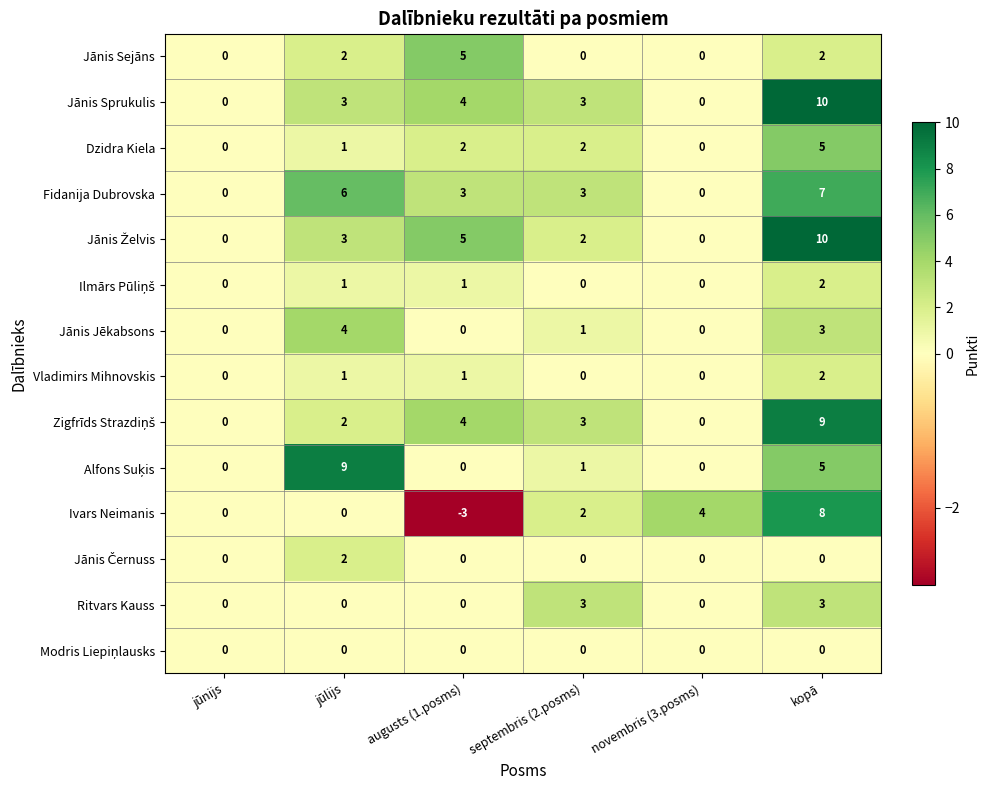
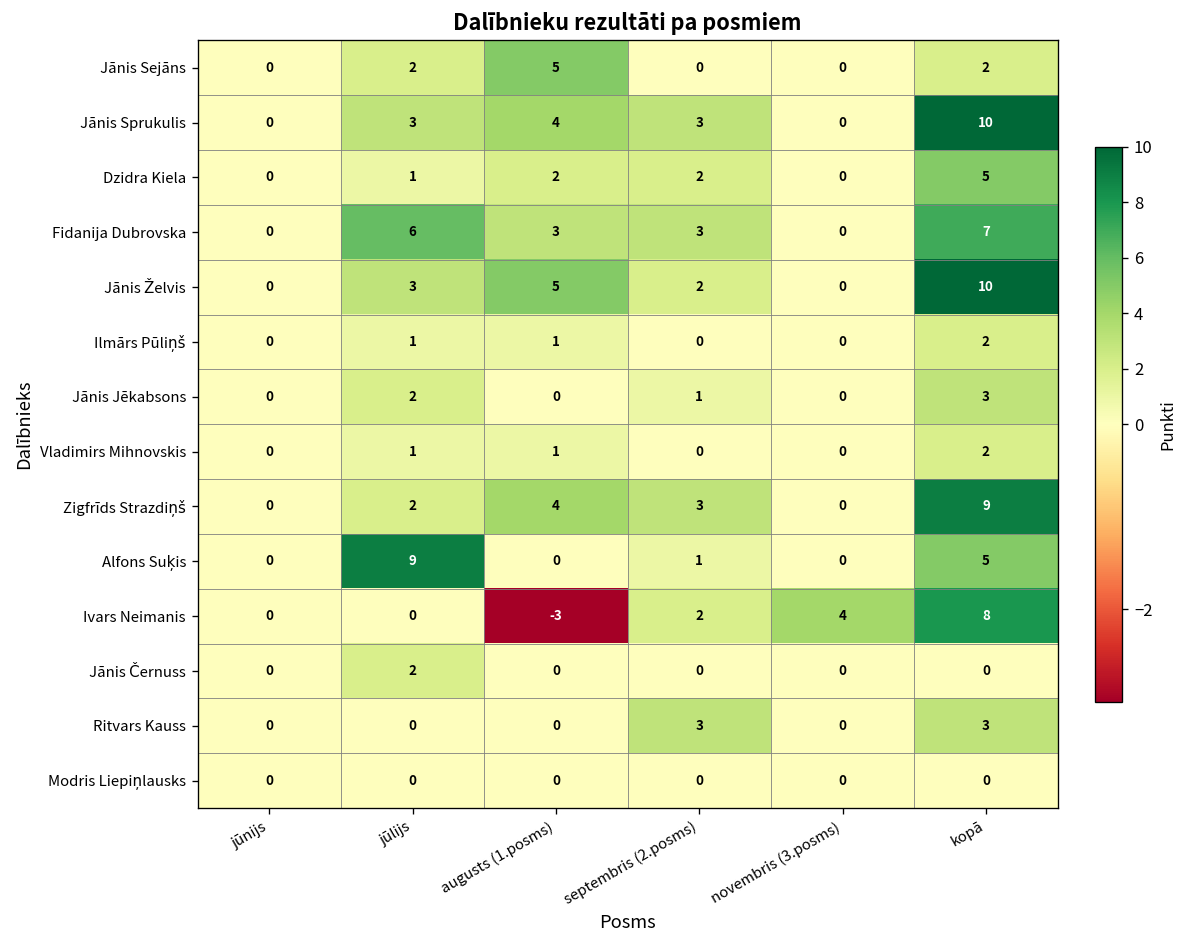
  {
    "Jānis Sejāns": {
      "jūnijs": 0,
      "jūlijs": 2,
      "augusts (1.posms)": 5,
      "septembris (2.posms)": 0,
      "novembris (3.posms)": 0,
      "kopā": 2
    },
    "Jānis Sprukulis": {
      "jūnijs": 0,
      "jūlijs": 3,
      "augusts (1.posms)": 4,
      "septembris (2.posms)": 3,
      "novembris (3.posms)": 0,
      "kopā": 10
    },
    "Dzidra Kiela": {
      "jūnijs": 0,
      "jūlijs": 1,
      "augusts (1.posms)": 2,
      "septembris (2.posms)": 2,
      "novembris (3.posms)": 0,
      "kopā": 5
    },
    "Fidanija Dubrovska": {
      "jūnijs": 0,
      "jūlijs": 6,
      "augusts (1.posms)": 3,
      "septembris (2.posms)": 3,
      "novembris (3.posms)": 0,
      "kopā": 7
    },
    "Jānis Želvis": {
      "jūnijs": 0,
      "jūlijs": 3,
      "augusts (1.posms)": 5,
      "septembris (2.posms)": 2,
      "novembris (3.posms)": 0,
      "kopā": 10
    },
    "Ilmārs Pūliņš": {
      "jūnijs": 0,
      "jūlijs": 1,
      "augusts (1.posms)": 1,
      "septembris (2.posms)": 0,
      "novembris (3.posms)": 0,
      "kopā": 2
    },
    "Jānis Jēkabsons": {
      "jūnijs": 0,
-     "jūlijs": 4,
+     "jūlijs": 2,
      "augusts (1.posms)": 0,
      "septembris (2.posms)": 1,
      "novembris (3.posms)": 0,
      "kopā": 3
    },
    "Vladimirs Mihnovskis": {
      "jūnijs": 0,
      "jūlijs": 1,
      "augusts (1.posms)": 1,
      "septembris (2.posms)": 0,
      "novembris (3.posms)": 0,
      "kopā": 2
    },
    "Zigfrīds Strazdiņš": {
      "jūnijs": 0,
      "jūlijs": 2,
      "augusts (1.posms)": 4,
      "septembris (2.posms)": 3,
      "novembris (3.posms)": 0,
      "kopā": 9
    },
    "Alfons Suķis": {
      "jūnijs": 0,
      "jūlijs": 9,
      "augusts (1.posms)": 0,
      "septembris (2.posms)": 1,
      "novembris (3.posms)": 0,
      "kopā": 5
    },
    "Ivars Neimanis": {
      "jūnijs": 0,
      "jūlijs": 0,
      "augusts (1.posms)": -3,
      "septembris (2.posms)": 2,
      "novembris (3.posms)": 4,
      "kopā": 8
    },
    "Jānis Černuss": {
      "jūnijs": 0,
      "jūlijs": 2,
      "augusts (1.posms)": 0,
      "septembris (2.posms)": 0,
      "novembris (3.posms)": 0,
      "kopā": 0
    },
    "Ritvars Kauss": {
      "jūnijs": 0,
      "jūlijs": 0,
      "augusts (1.posms)": 0,
      "septembris (2.posms)": 3,
      "novembris (3.posms)": 0,
      "kopā": 3
    },
    "Modris Liepiņlausks": {
      "jūnijs": 0,
      "jūlijs": 0,
      "augusts (1.posms)": 0,
      "septembris (2.posms)": 0,
      "novembris (3.posms)": 0,
      "kopā": 0
    }
  }
